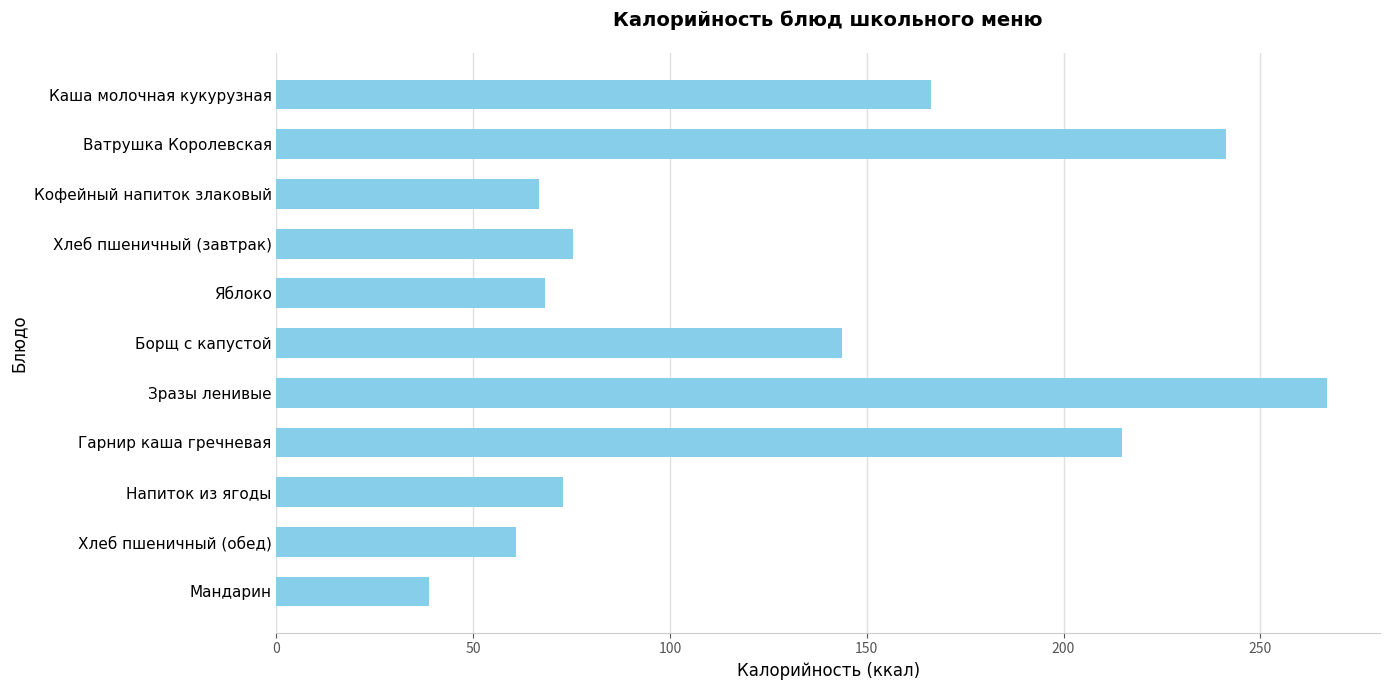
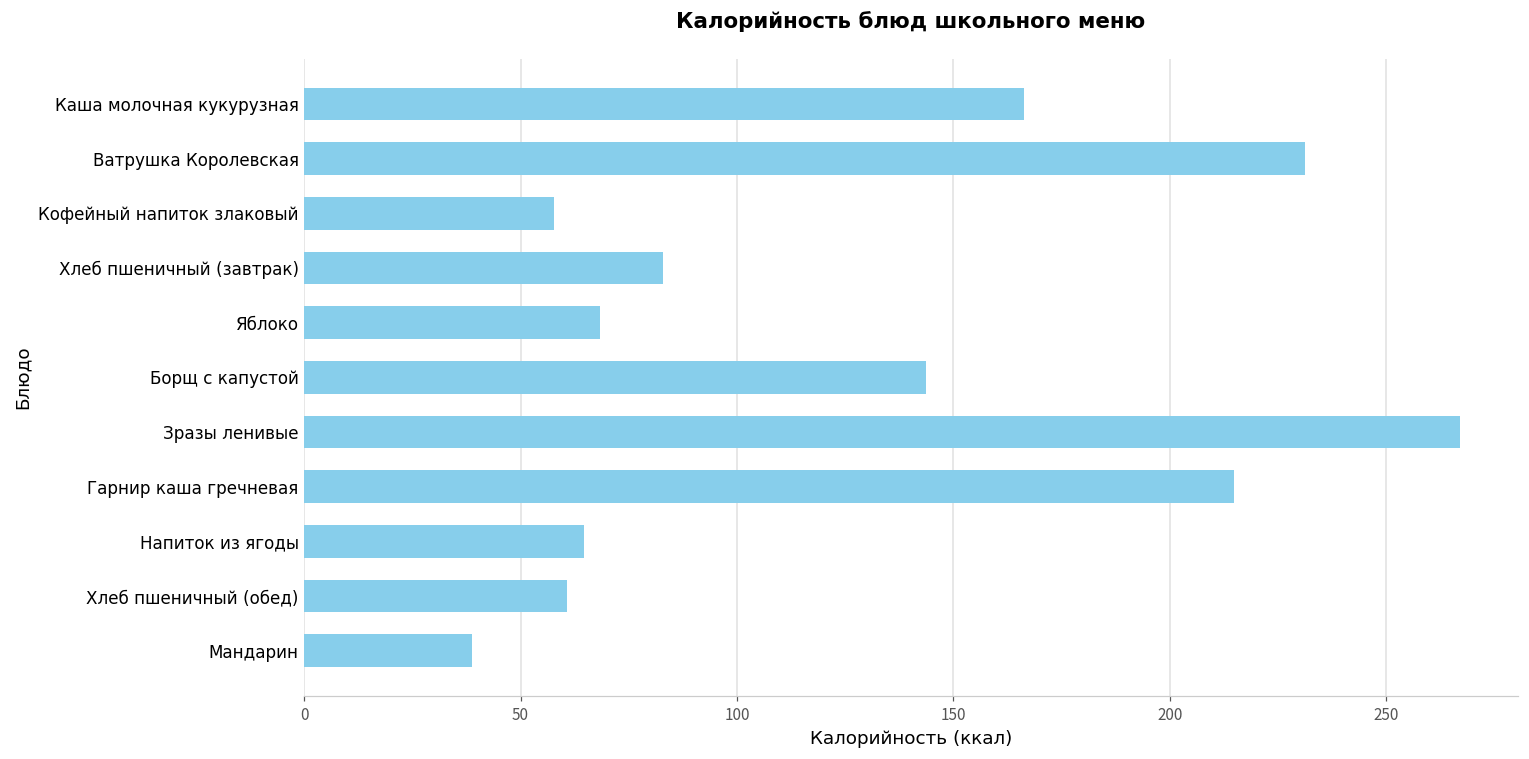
  {
    "Каша молочная кукурузная": 166,
-   "Ватрушка Королевская": 241,
-   "Кофейный напиток злаковый": 67,
-   "Хлеб пшеничный (завтрак)": 75,
+   "Ватрушка Королевская": 231,
+   "Кофейный напиток злаковый": 58,
+   "Хлеб пшеничный (завтрак)": 83,
    "Яблоко": 68,
    "Борщ с капустой": 144,
    "Зразы ленивые": 267,
    "Гарнир каша гречневая": 215,
-   "Напиток из ягоды": 73,
+   "Напиток из ягоды": 65,
    "Хлеб пшеничный (обед)": 61,
    "Мандарин": 39
  }
